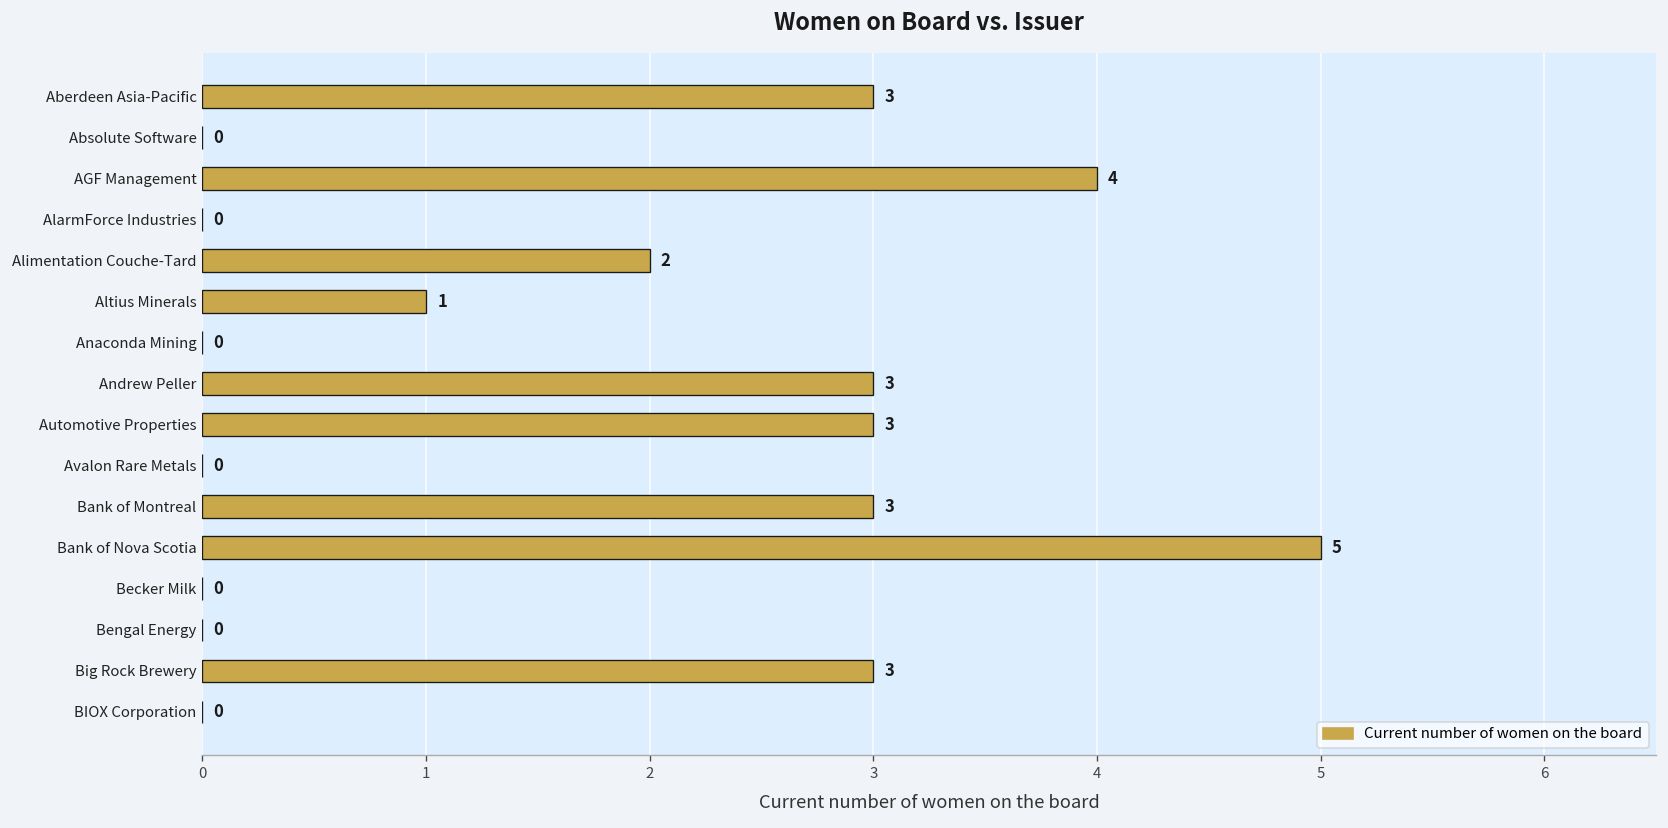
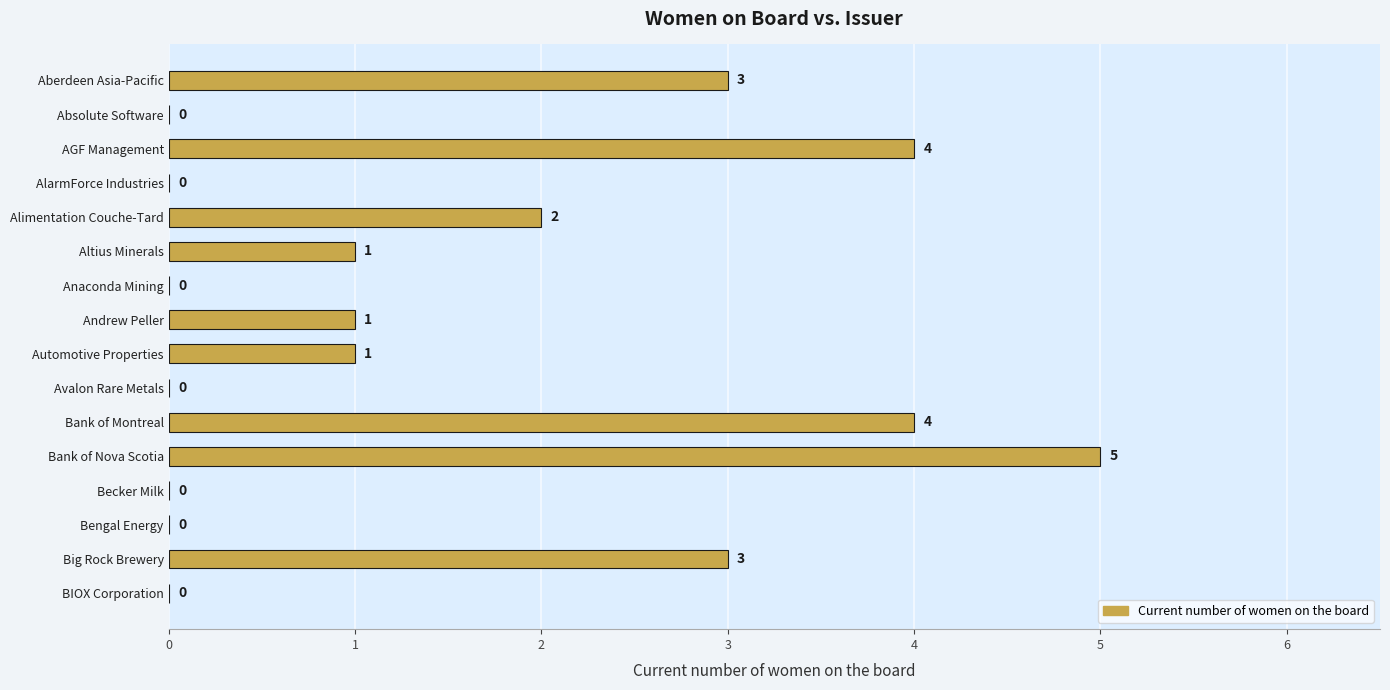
  {
    "Aberdeen Asia-Pacific": 3,
    "Absolute Software": 0,
    "AGF Management": 4,
    "AlarmForce Industries": 0,
    "Alimentation Couche-Tard": 2,
    "Altius Minerals": 1,
    "Anaconda Mining": 0,
-   "Andrew Peller": 3,
-   "Automotive Properties": 3,
+   "Andrew Peller": 1,
+   "Automotive Properties": 1,
    "Avalon Rare Metals": 0,
-   "Bank of Montreal": 3,
+   "Bank of Montreal": 4,
    "Bank of Nova Scotia": 5,
    "Becker Milk": 0,
    "Bengal Energy": 0,
    "Big Rock Brewery": 3,
    "BIOX Corporation": 0
  }
